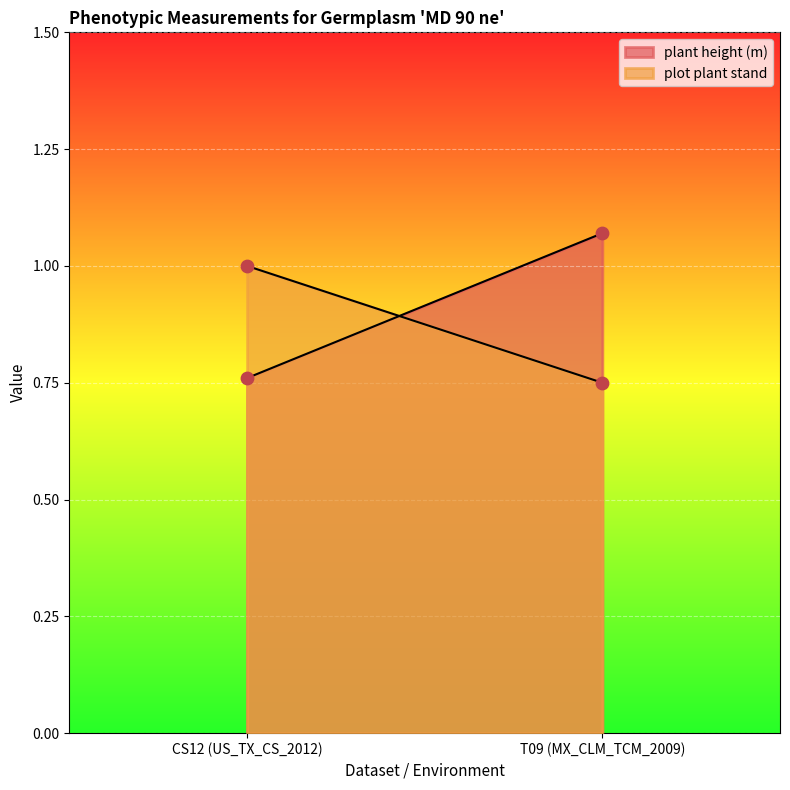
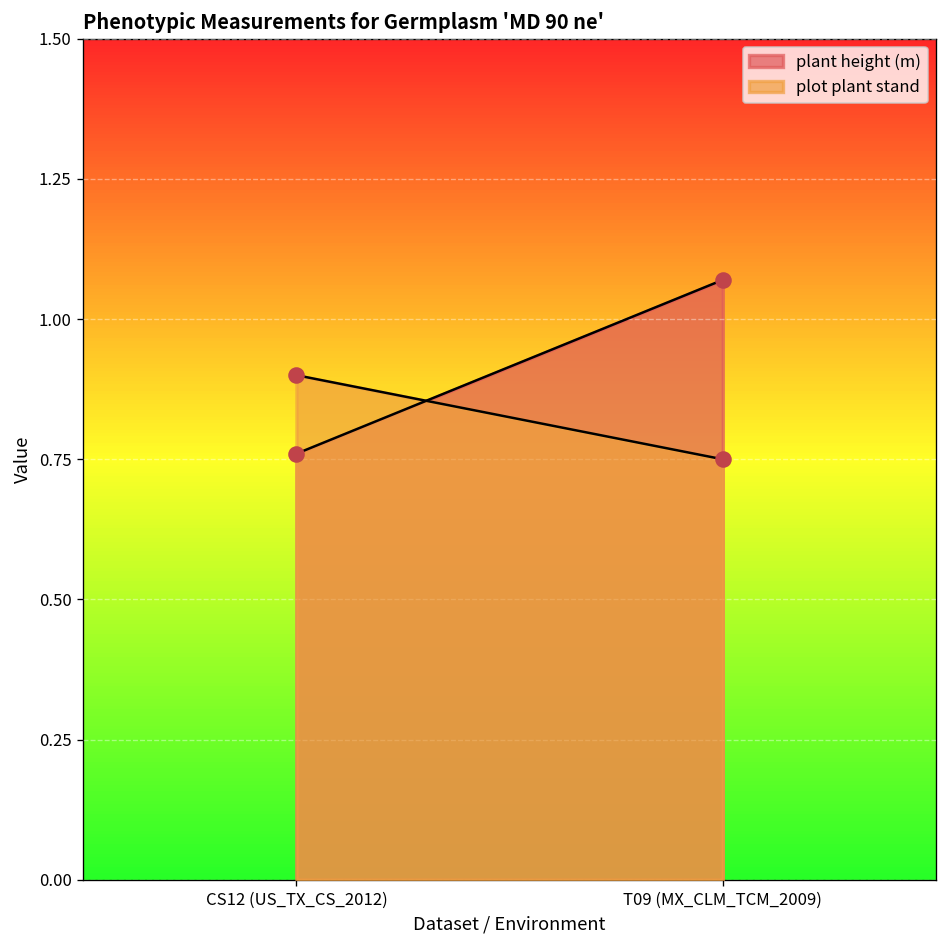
  {
    "plant height (m)": {
      "CS12 (US_TX_CS_2012)": 0.76,
      "T09 (MX_CLM_TCM_2009)": 1.07
    },
    "plot plant stand": {
-     "CS12 (US_TX_CS_2012)": 1.0,
+     "CS12 (US_TX_CS_2012)": 0.9,
      "T09 (MX_CLM_TCM_2009)": 0.75
    }
  }
